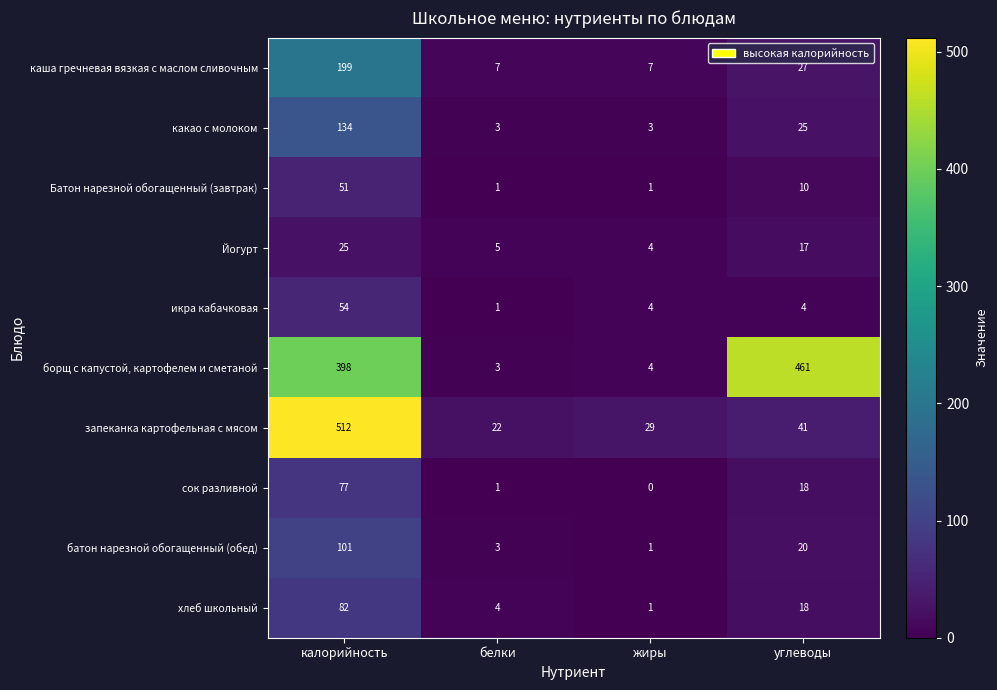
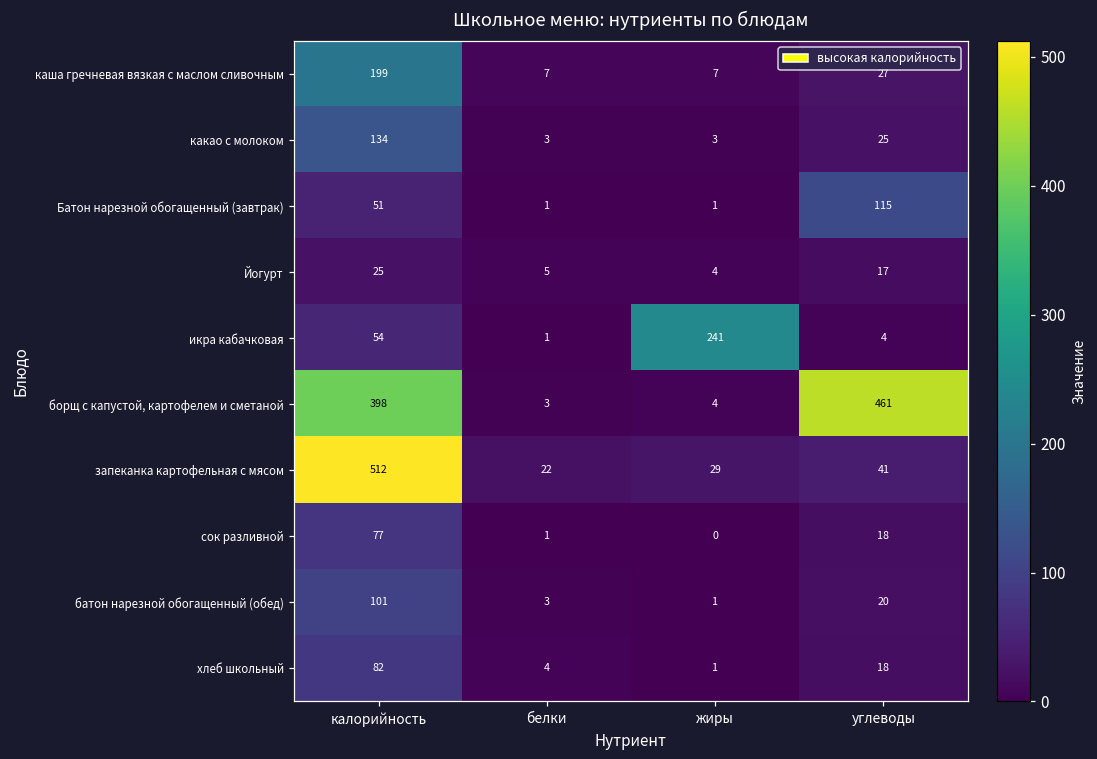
  {
    "каша гречневая вязкая с маслом сливочным": {
      "калорийность": 199,
      "белки": 7,
      "жиры": 7
    },
    "какао с молоком": {
      "калорийность": 134,
      "белки": 3,
      "жиры": 3,
      "углеводы": 25
    },
    "Батон нарезной обогащенный (завтрак)": {
      "калорийность": 51,
      "белки": 1,
      "жиры": 1,
-     "углеводы": 10
+     "углеводы": 115
    },
    "Йогурт": {
      "калорийность": 25,
      "белки": 5,
      "жиры": 4,
      "углеводы": 17
    },
    "икра кабачковая": {
      "калорийность": 54,
      "белки": 1,
-     "жиры": 4,
+     "жиры": 241,
      "углеводы": 4
    },
    "борщ с капустой, картофелем и сметаной": {
      "калорийность": 398,
      "белки": 3,
      "жиры": 4,
      "углеводы": 461
    },
    "запеканка картофельная с мясом": {
      "калорийность": 512,
      "белки": 22,
      "жиры": 29,
      "углеводы": 41
    },
    "сок разливной": {
      "калорийность": 77,
      "белки": 1,
      "жиры": 0,
      "углеводы": 18
    },
    "батон нарезной обогащенный (обед)": {
      "калорийность": 101,
      "белки": 3,
      "жиры": 1,
      "углеводы": 20
    },
    "хлеб школьный": {
      "калорийность": 82,
      "белки": 4,
      "жиры": 1,
      "углеводы": 18
    }
  }
